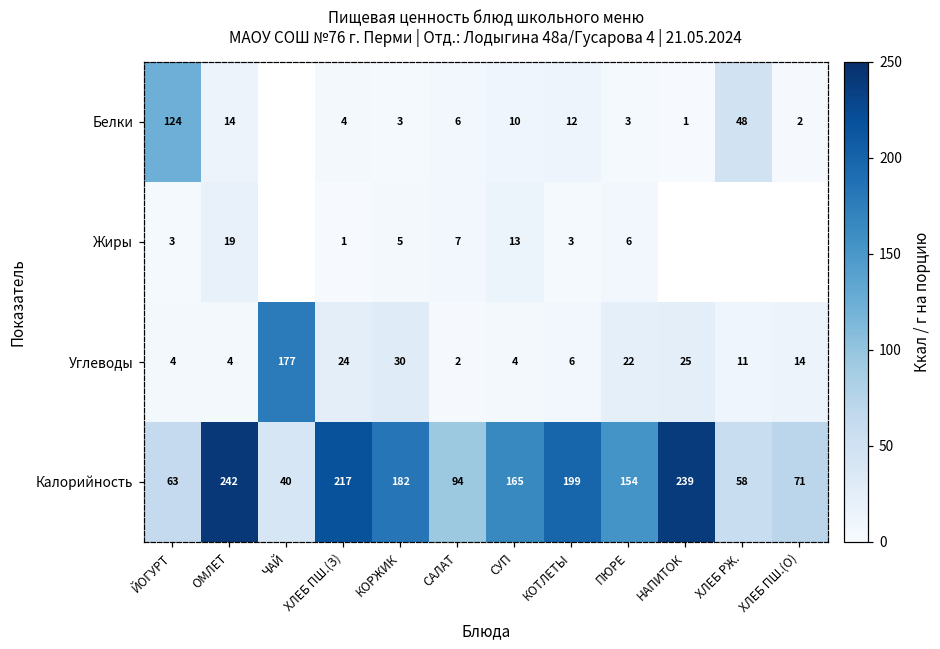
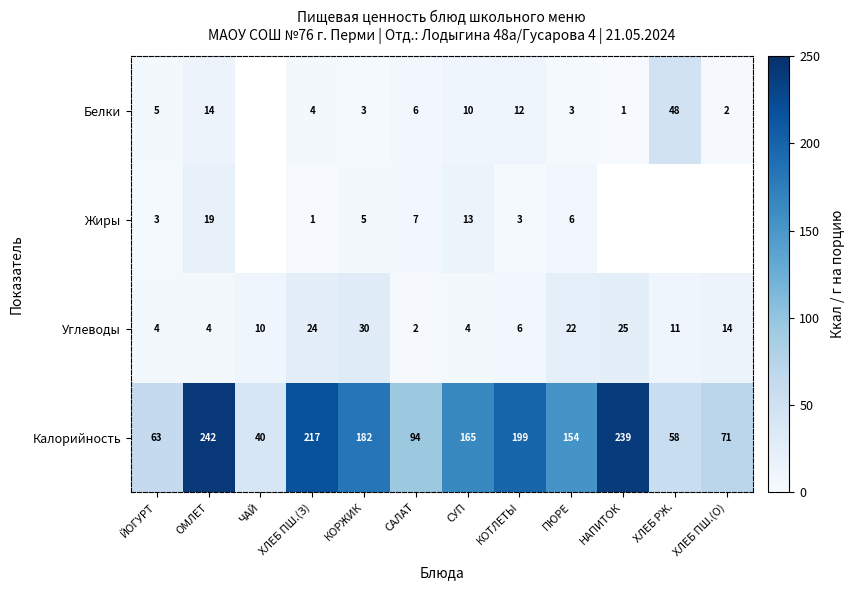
  {
    "Белки": {
-     "ЙОГУРТ": 124,
+     "ЙОГУРТ": 5,
      "ОМЛЕТ": 14,
      "ХЛЕБ ПШ.(З)": 4,
      "КОРЖИК": 3,
      "САЛАТ": 6,
      "СУП": 10,
      "КОТЛЕТЫ": 12,
      "ПЮРЕ": 3,
      "НАПИТОК": 1,
      "ХЛЕБ РЖ.": 48,
      "ХЛЕБ ПШ.(О)": 2
    },
    "Жиры": {
      "ЙОГУРТ": 3,
      "ОМЛЕТ": 19,
      "ХЛЕБ ПШ.(З)": 1,
      "КОРЖИК": 5,
      "САЛАТ": 7,
      "СУП": 13,
      "КОТЛЕТЫ": 3,
      "ПЮРЕ": 6
    },
    "Углеводы": {
      "ЙОГУРТ": 4,
      "ОМЛЕТ": 4,
-     "ЧАЙ": 177,
+     "ЧАЙ": 10,
      "ХЛЕБ ПШ.(З)": 24,
      "КОРЖИК": 30,
      "САЛАТ": 2,
      "СУП": 4,
      "КОТЛЕТЫ": 6,
      "ПЮРЕ": 22,
      "НАПИТОК": 25,
      "ХЛЕБ РЖ.": 11,
      "ХЛЕБ ПШ.(О)": 14
    },
    "Калорийность": {
      "ЙОГУРТ": 63,
      "ОМЛЕТ": 242,
      "ЧАЙ": 40,
      "ХЛЕБ ПШ.(З)": 217,
      "КОРЖИК": 182,
      "САЛАТ": 94,
      "СУП": 165,
      "КОТЛЕТЫ": 199,
      "ПЮРЕ": 154,
      "НАПИТОК": 239,
      "ХЛЕБ РЖ.": 58,
      "ХЛЕБ ПШ.(О)": 71
    }
  }
